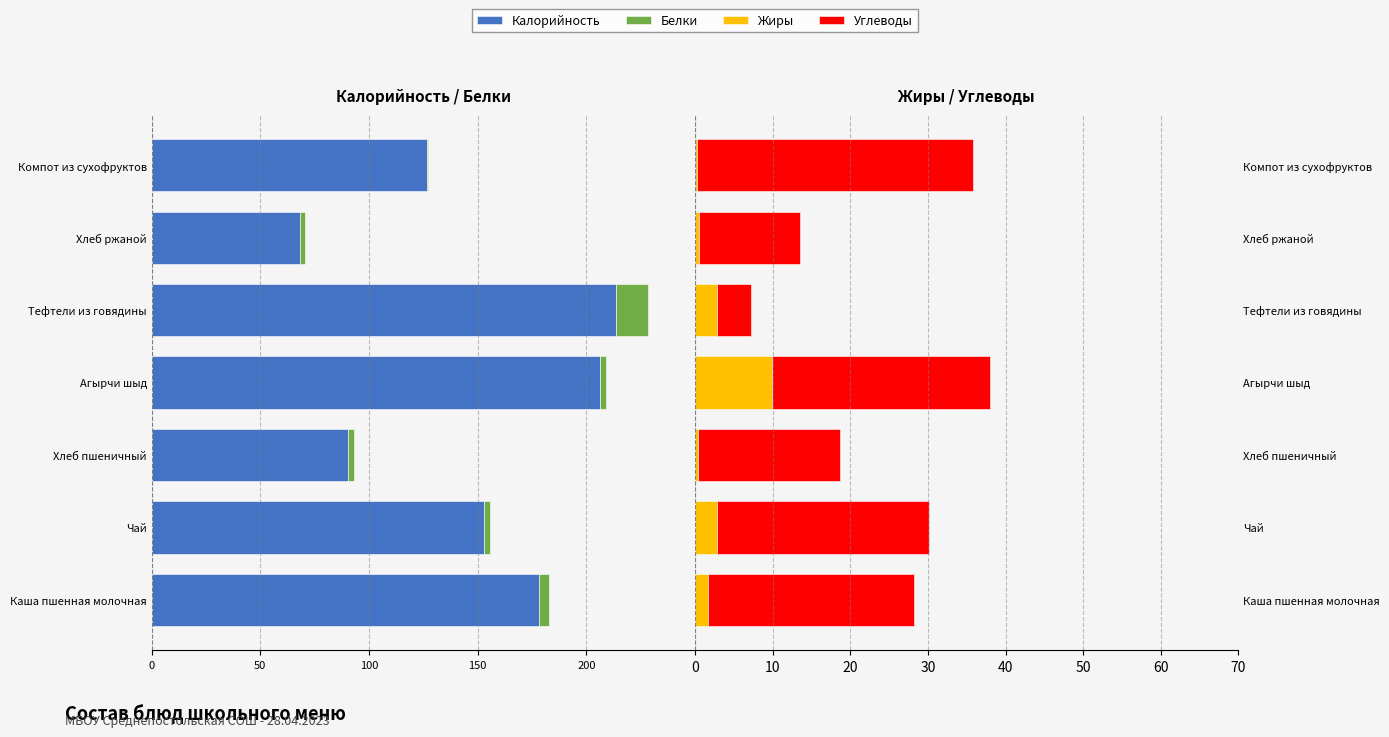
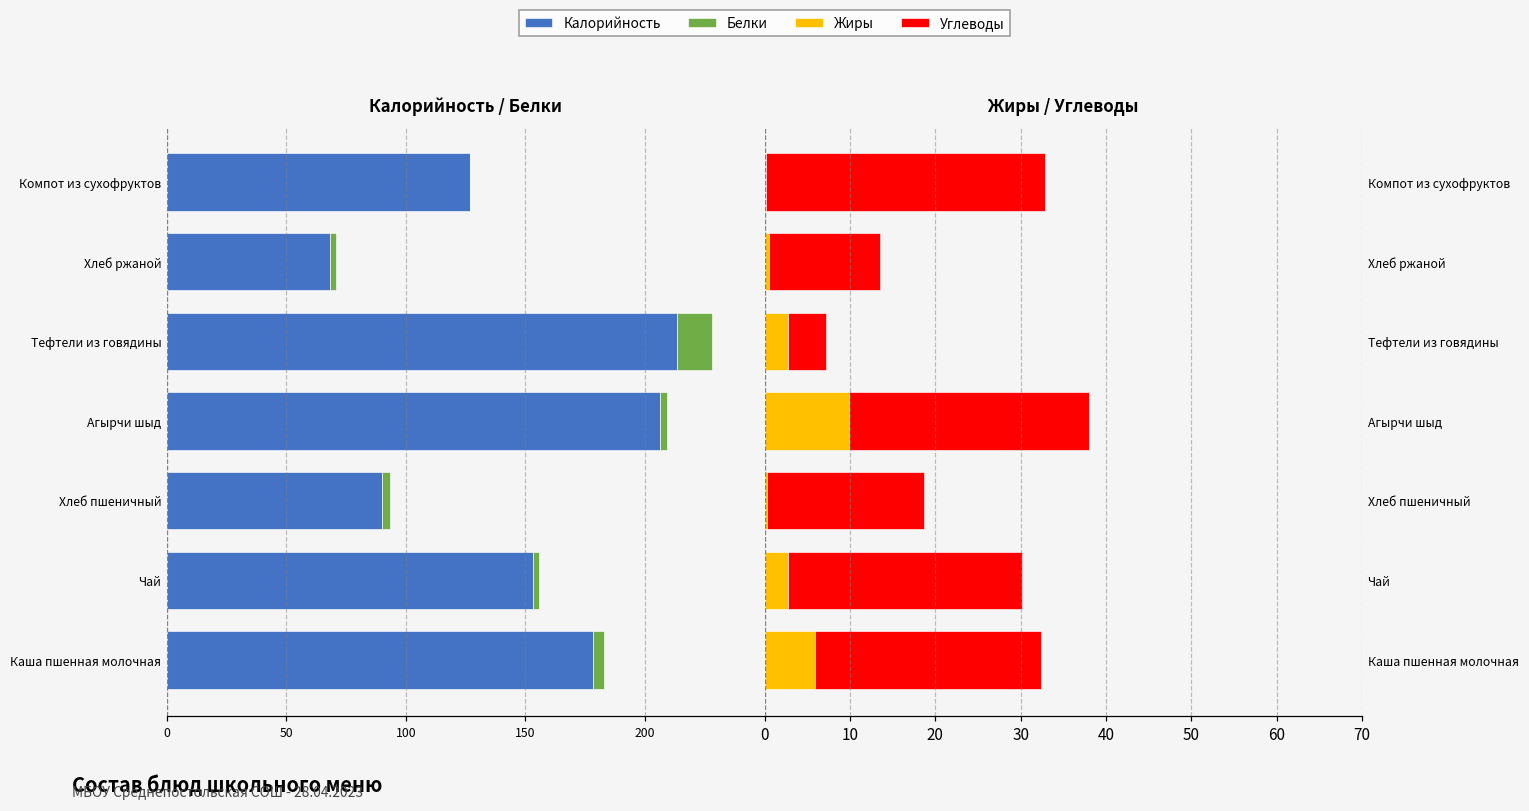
  {
    "Жиры / Углеводы": {
      "Жиры": {
        "Хлеб ржаной": 0,
        "Тефтели из говядины": 3,
        "Агырчи шыд": 10,
        "Хлеб пшеничный": 0,
        "Чай": 3,
-       "Каша пшенная молочная": 2
+       "Каша пшенная молочная": 6
      },
      "Углеводы": {
-       "Компот из сухофруктов": 36,
+       "Компот из сухофруктов": 33,
        "Хлеб ржаной": 13,
        "Тефтели из говядины": 4,
        "Агырчи шыд": 28,
        "Хлеб пшеничный": 18,
        "Чай": 27,
        "Каша пшенная молочная": 27
      }
    }
  }
